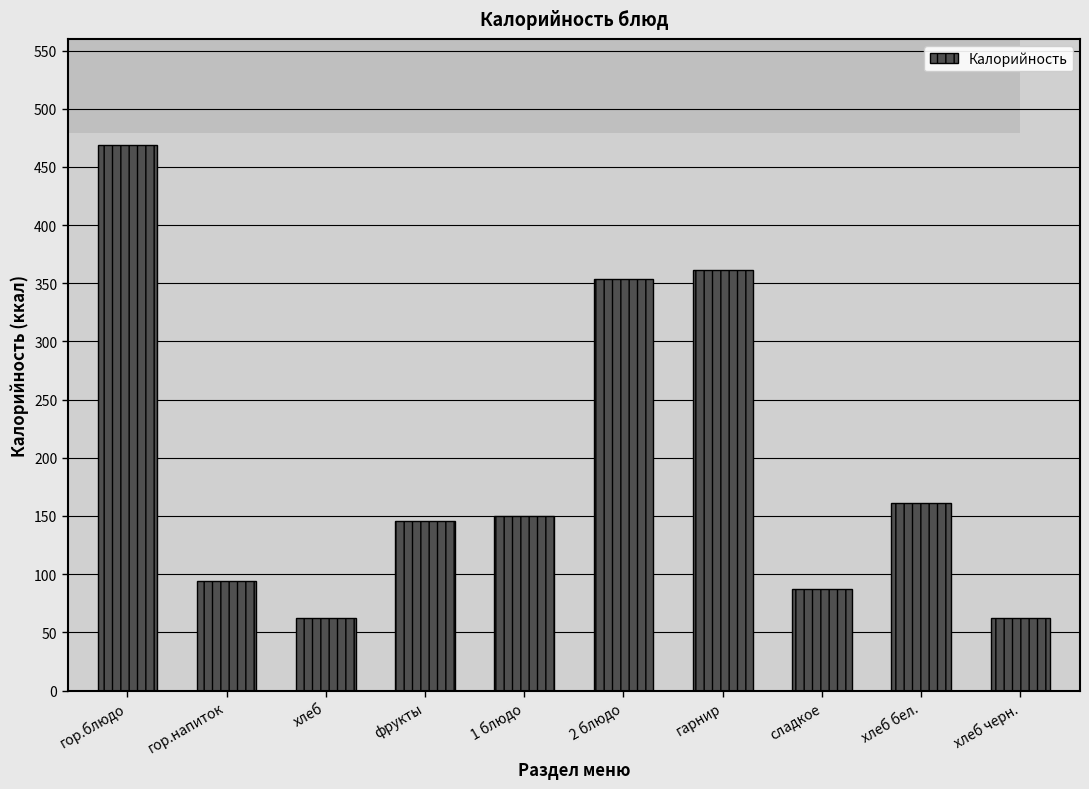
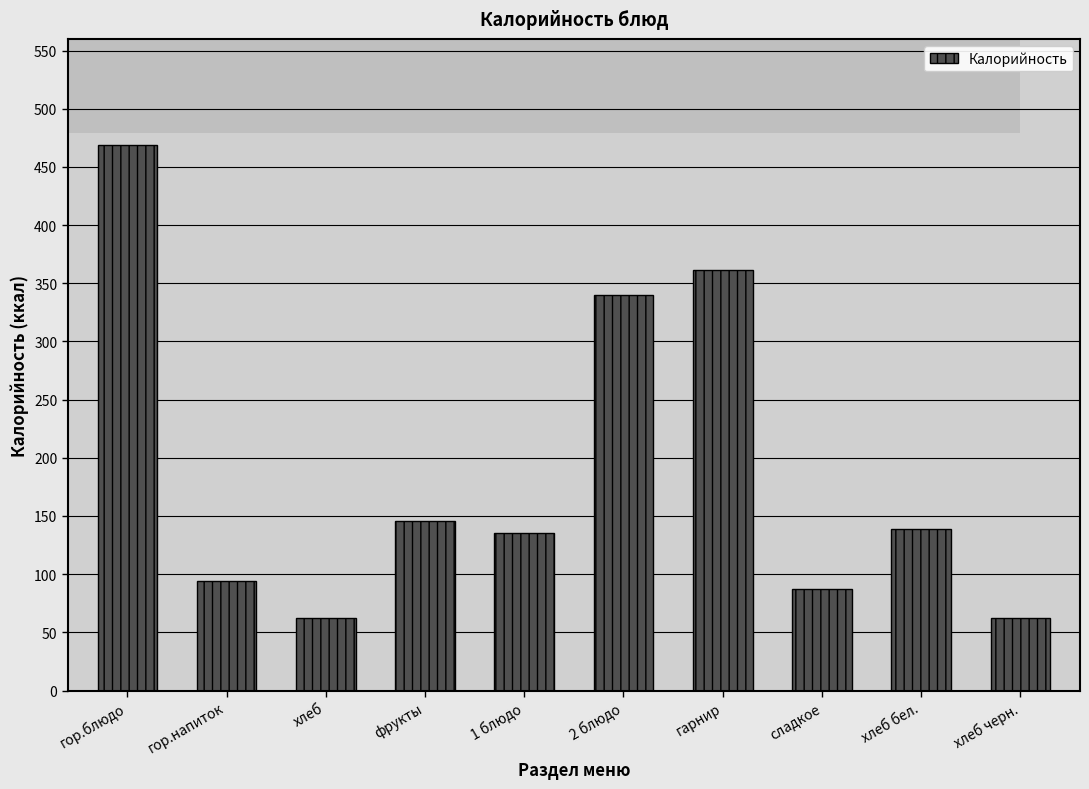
  {
    "гор.блюдо": 469,
    "гор.напиток": 94,
    "хлеб": 62,
    "фрукты": 146,
-   "1 блюдо": 150,
-   "2 блюдо": 354,
+   "1 блюдо": 135,
+   "2 блюдо": 340,
    "гарнир": 361,
    "сладкое": 87,
-   "хлеб бел.": 161,
+   "хлеб бел.": 139,
    "хлеб черн.": 62
  }
